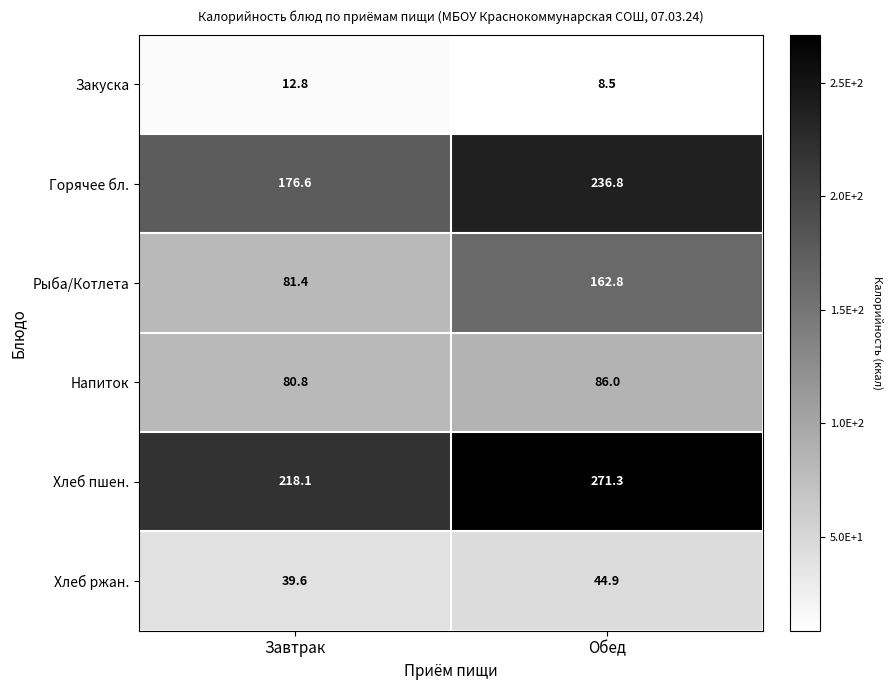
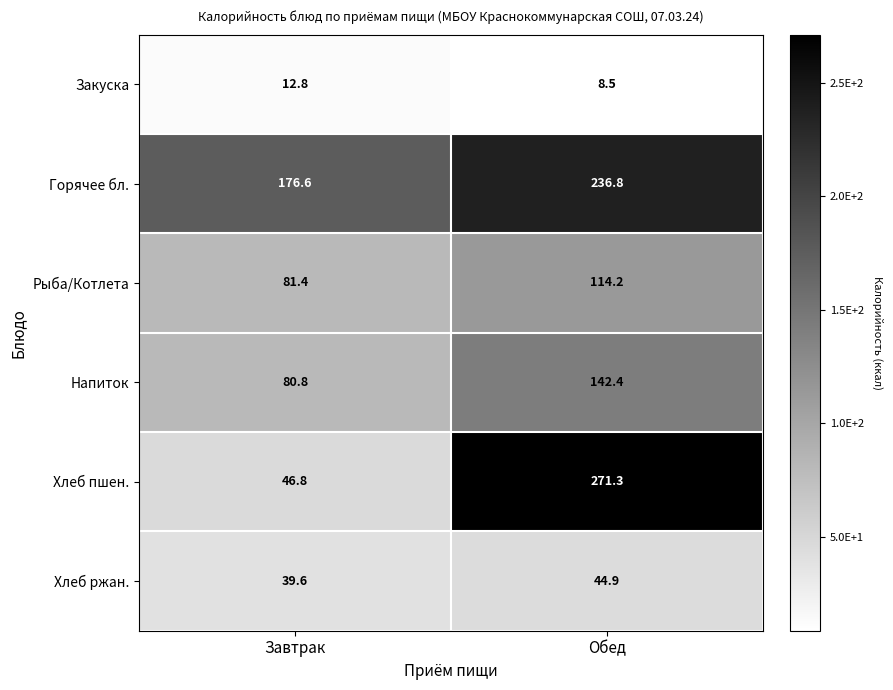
  {
    "Закуска": {
      "Завтрак": 12.8,
      "Обед": 8.5
    },
    "Горячее бл.": {
      "Завтрак": 176.6,
      "Обед": 236.8
    },
    "Рыба/Котлета": {
      "Завтрак": 81.4,
-     "Обед": 162.8
+     "Обед": 114.2
    },
    "Напиток": {
      "Завтрак": 80.8,
-     "Обед": 86.0
+     "Обед": 142.4
    },
    "Хлеб пшен.": {
-     "Завтрак": 218.1,
+     "Завтрак": 46.8,
      "Обед": 271.3
    },
    "Хлеб ржан.": {
      "Завтрак": 39.6,
      "Обед": 44.9
    }
  }
